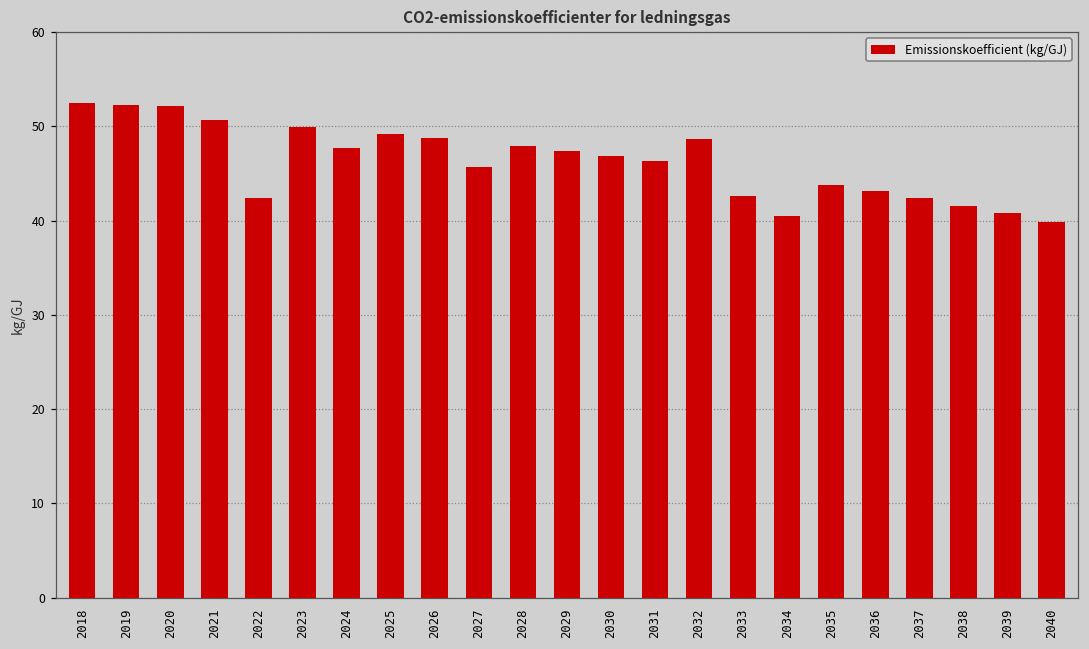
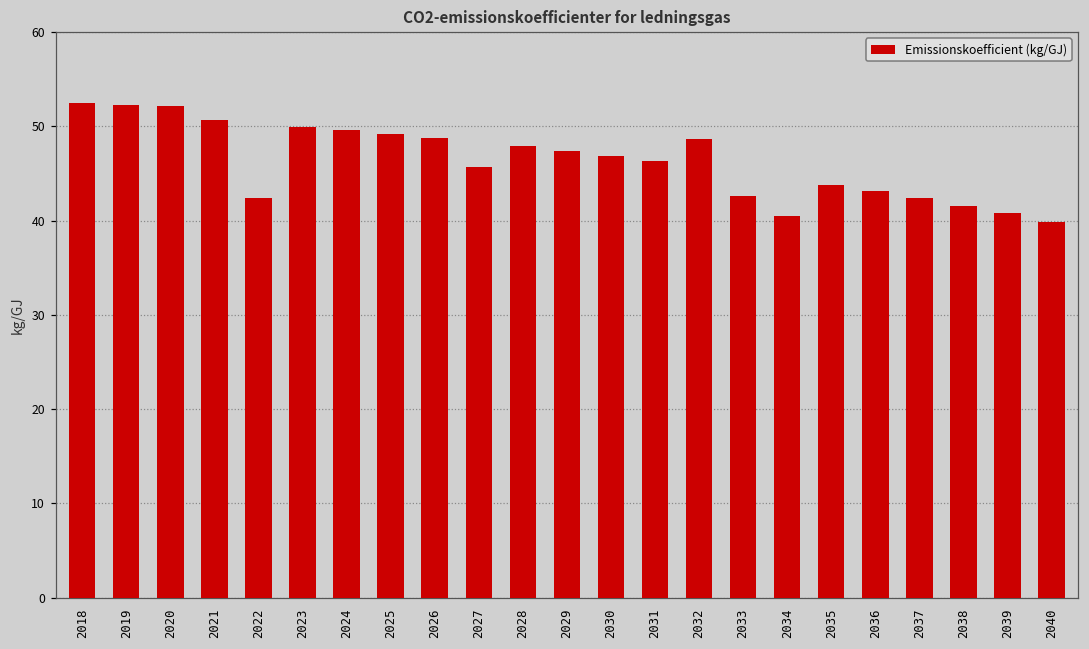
  {
    "2018": 52,
    "2019": 52,
    "2020": 52,
    "2021": 51,
    "2022": 42,
    "2023": 50,
-   "2024": 48,
+   "2024": 50,
    "2025": 49,
    "2026": 49,
    "2027": 46,
    "2028": 48,
    "2029": 47,
    "2030": 47,
    "2031": 46,
    "2032": 49,
    "2033": 43,
    "2034": 40,
    "2035": 44,
    "2036": 43,
    "2037": 42,
    "2038": 42,
    "2039": 41,
    "2040": 40
  }
